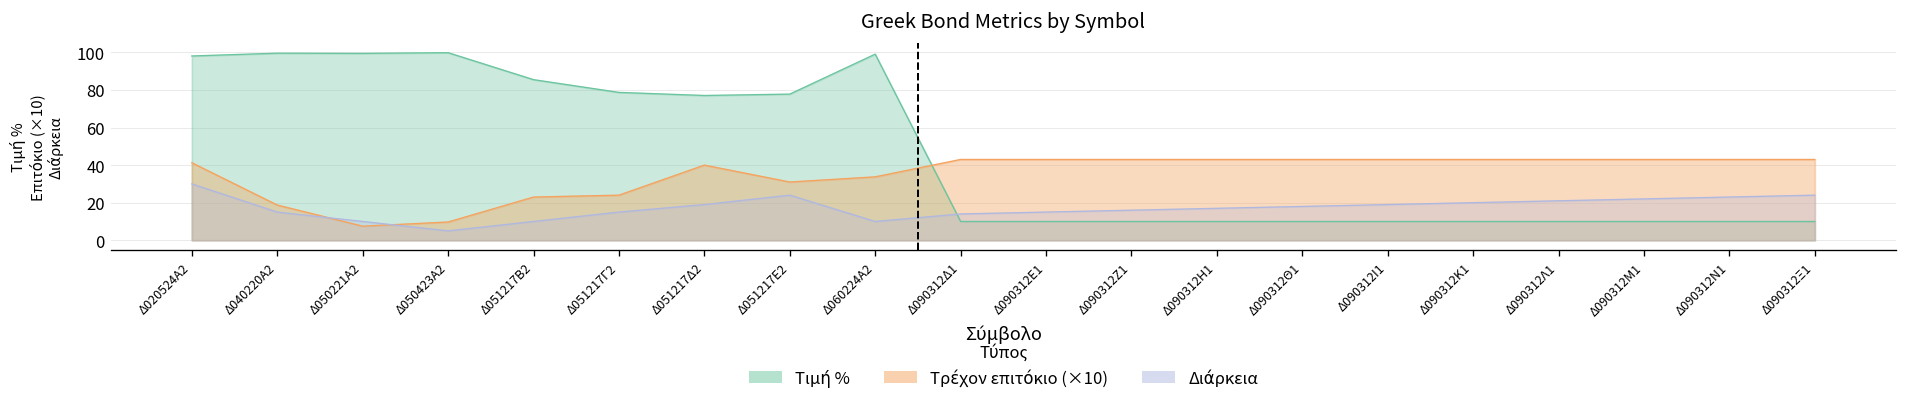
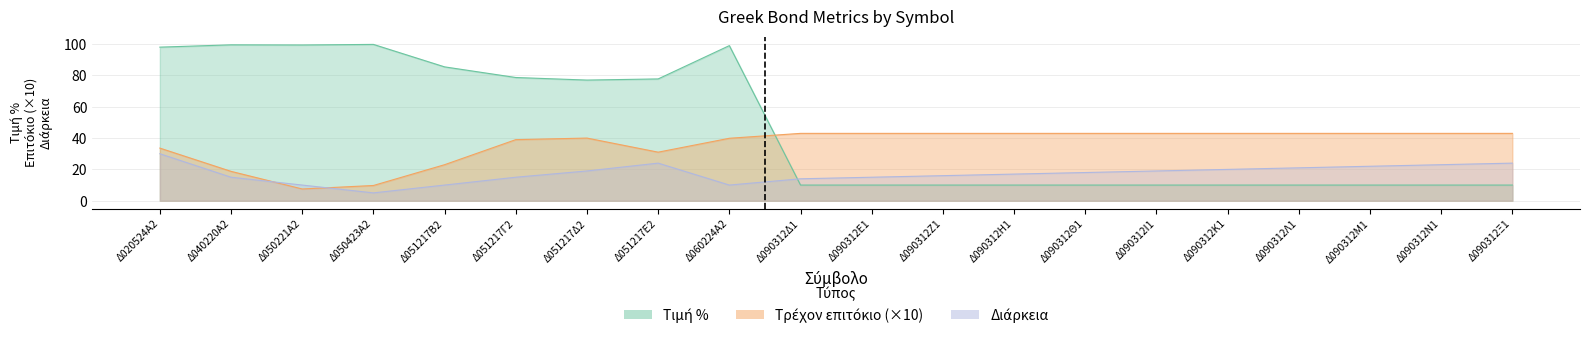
  {
    "Τρέχον επιτόκιο (×10)": {
-     "Δ020524Α2": 41,
+     "Δ020524Α2": 34,
      "Δ040220Α2": 19,
      "Δ050221Α2": 8,
      "Δ050423Α2": 10,
      "Δ051217Β2": 23,
-     "Δ051217Γ2": 24,
+     "Δ051217Γ2": 39,
      "Δ051217Δ2": 40,
      "Δ051217Ε2": 31,
-     "Δ060224Α2": 34,
+     "Δ060224Α2": 40,
      "Δ090312Δ1": 43,
      "Δ090312Ε1": 43,
      "Δ090312Ζ1": 43,
      "Δ090312Η1": 43,
      "Δ090312Θ1": 43,
      "Δ090312Ι1": 43,
      "Δ090312Κ1": 43,
      "Δ090312Λ1": 43,
      "Δ090312Μ1": 43,
      "Δ090312Ν1": 43,
      "Δ090312Ξ1": 43
    }
  }
